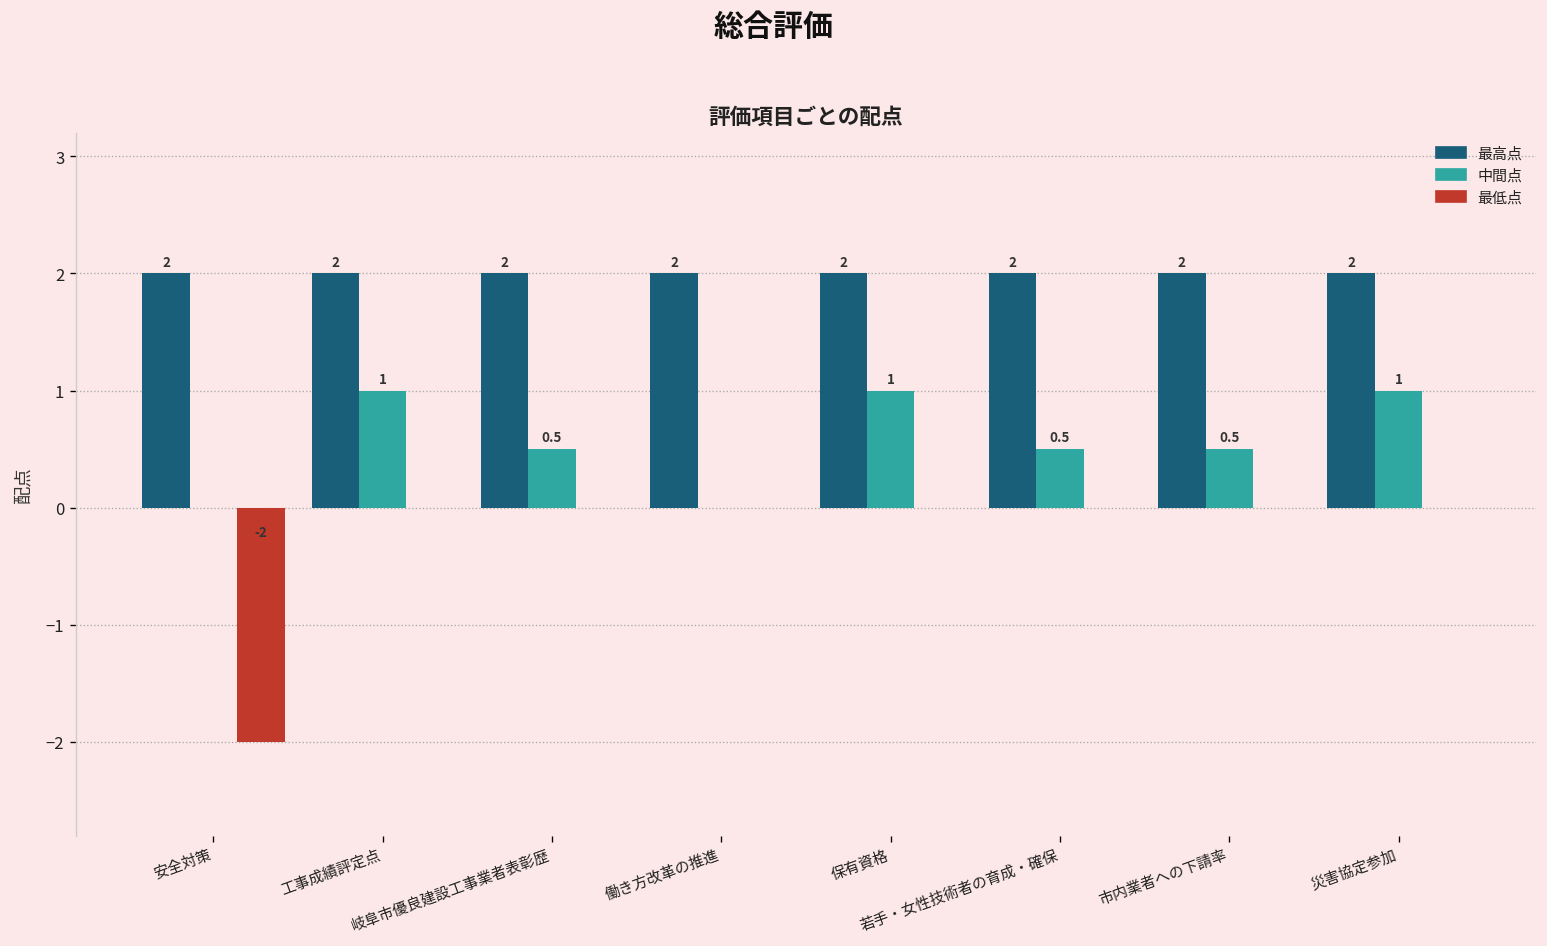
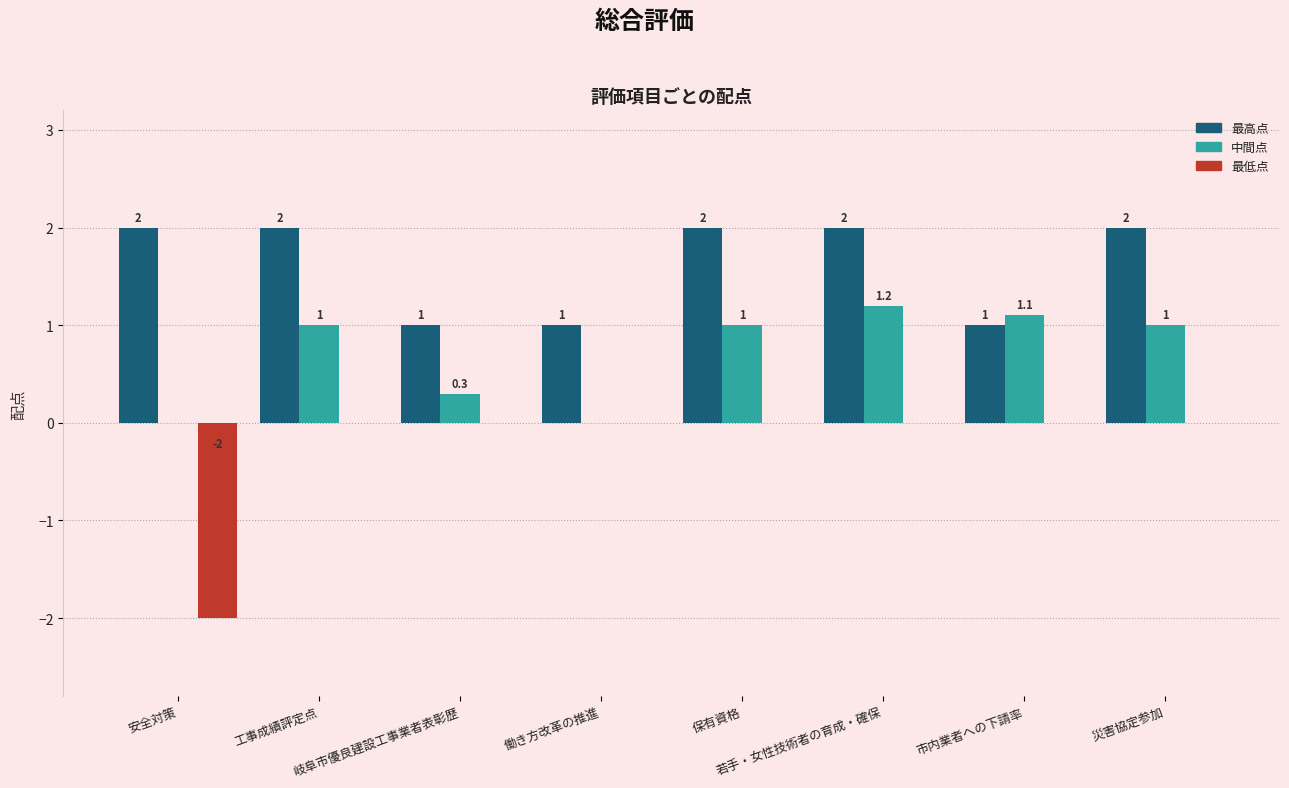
  {
    "最高点": {
      "安全対策": 2,
      "工事成績評定点": 2,
-     "岐阜市優良建設工事業者表彰歴": 2,
-     "働き方改革の推進": 2,
+     "岐阜市優良建設工事業者表彰歴": 1,
+     "働き方改革の推進": 1,
      "保有資格": 2,
      "若手・女性技術者の育成・確保": 2,
-     "市内業者への下請率": 2,
+     "市内業者への下請率": 1,
      "災害協定参加": 2
    },
    "中間点": {
      "工事成績評定点": 1,
-     "岐阜市優良建設工事業者表彰歴": 0.5,
+     "岐阜市優良建設工事業者表彰歴": 0.3,
      "保有資格": 1,
-     "若手・女性技術者の育成・確保": 0.5,
-     "市内業者への下請率": 0.5,
+     "若手・女性技術者の育成・確保": 1.2,
+     "市内業者への下請率": 1.1,
      "災害協定参加": 1
    },
    "最低点": {
      "安全対策": -2
    }
  }
